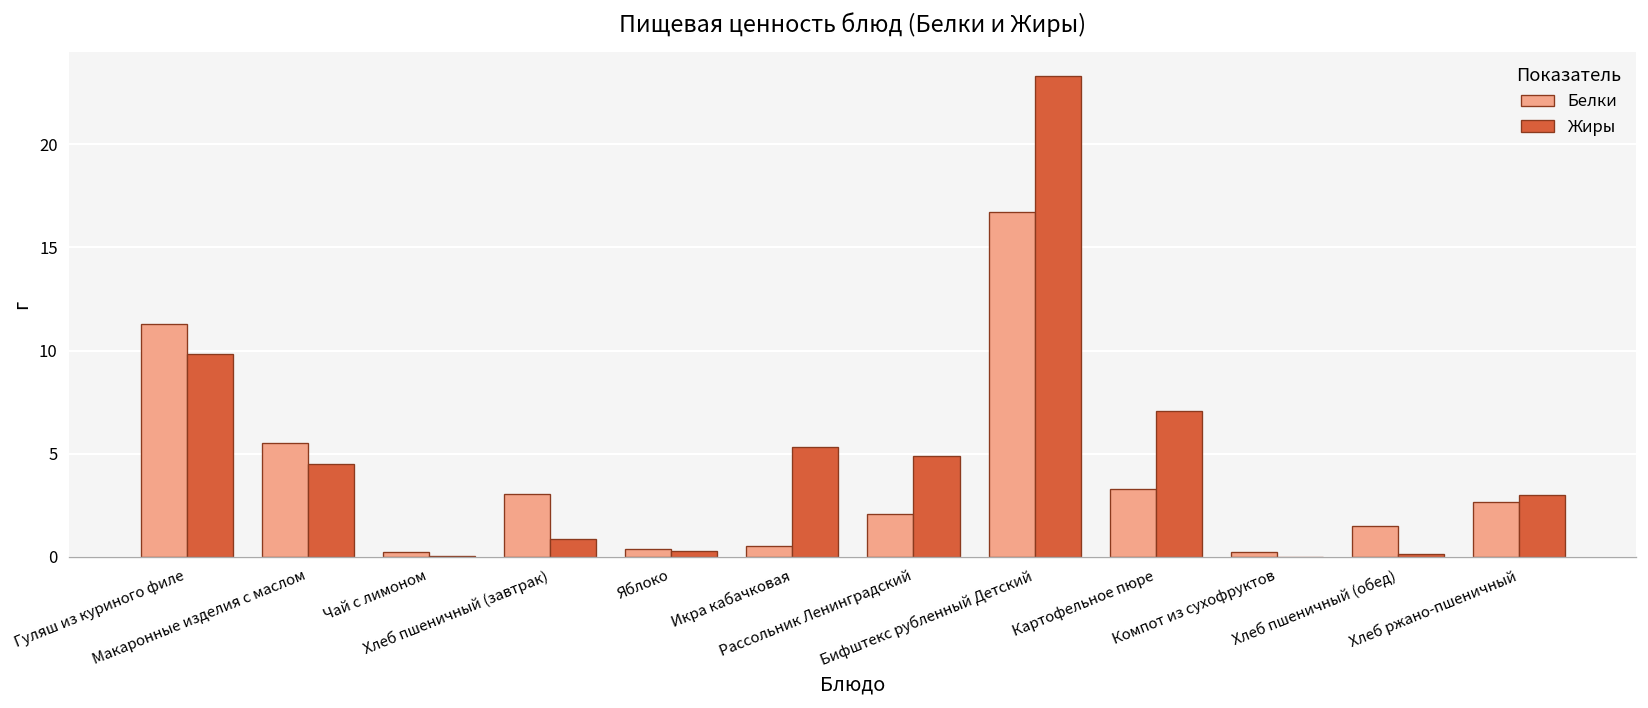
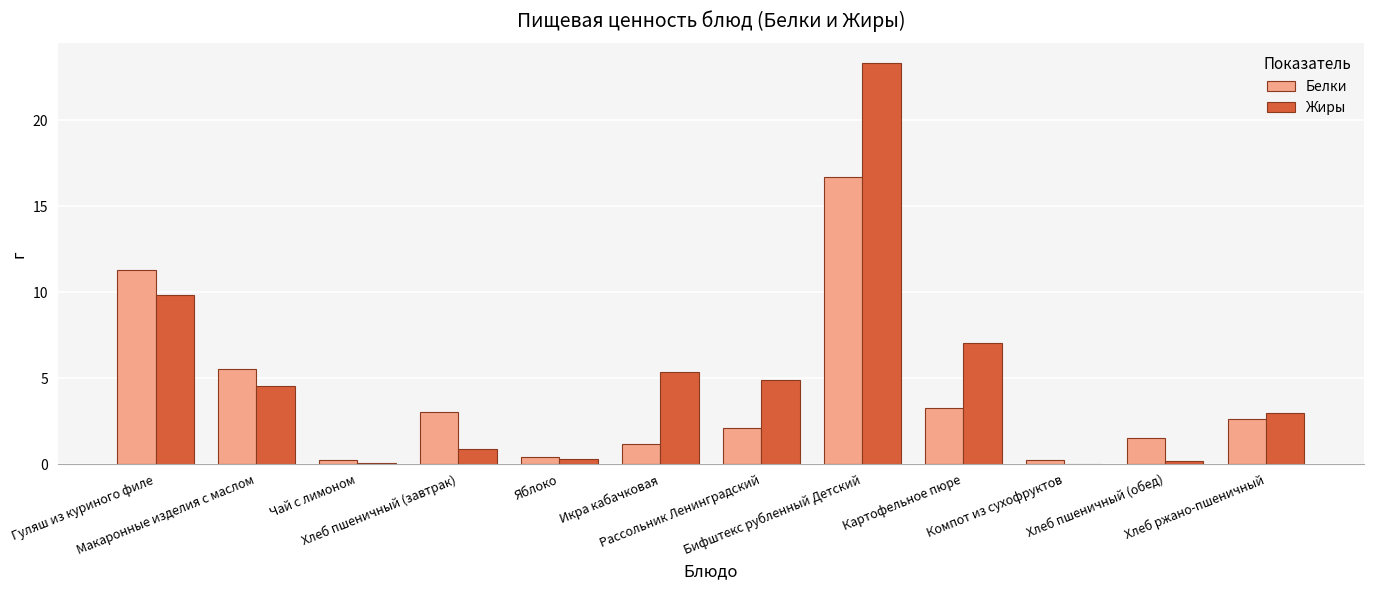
  {
    "Белки": {
      "Гуляш из куриного филе": 11.3,
      "Макаронные изделия с маслом": 5.5,
      "Чай с лимоном": 0.3,
      "Хлеб пшеничный (завтрак)": 3.0,
      "Яблоко": 0.4,
-     "Икра кабачковая": 0.6,
+     "Икра кабачковая": 1.1,
      "Рассольник Ленинградский": 2.1,
      "Бифштекс рубленный Детский": 16.7,
      "Картофельное пюре": 3.3,
      "Компот из сухофруктов": 0.2,
      "Хлеб пшеничный (обед)": 1.5,
      "Хлеб ржано-пшеничный": 2.6
    },
    "Жиры": {
      "Гуляш из куриного филе": 9.8,
      "Макаронные изделия с маслом": 4.5,
      "Хлеб пшеничный (завтрак)": 0.9,
      "Яблоко": 0.3,
      "Икра кабачковая": 5.3,
      "Рассольник Ленинградский": 4.9,
      "Бифштекс рубленный Детский": 23.3,
      "Картофельное пюре": 7.1,
      "Компот из сухофруктов": 0.0,
      "Хлеб пшеничный (обед)": 0.2,
      "Хлеб ржано-пшеничный": 3.0
    }
  }
